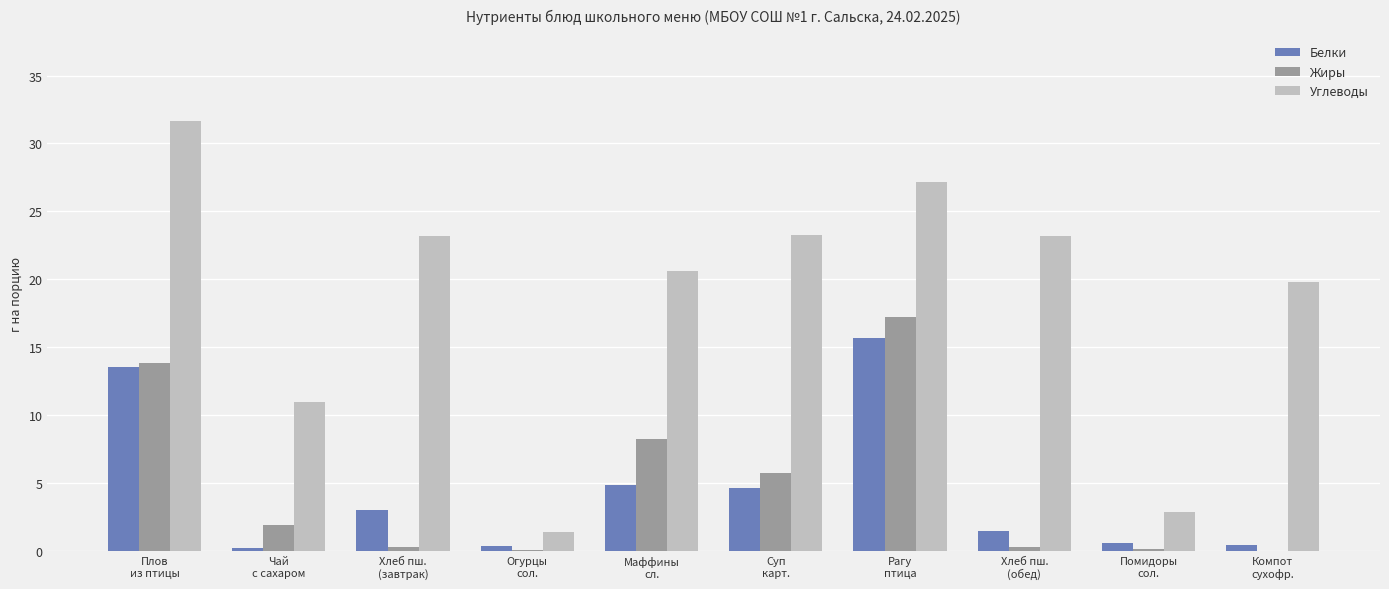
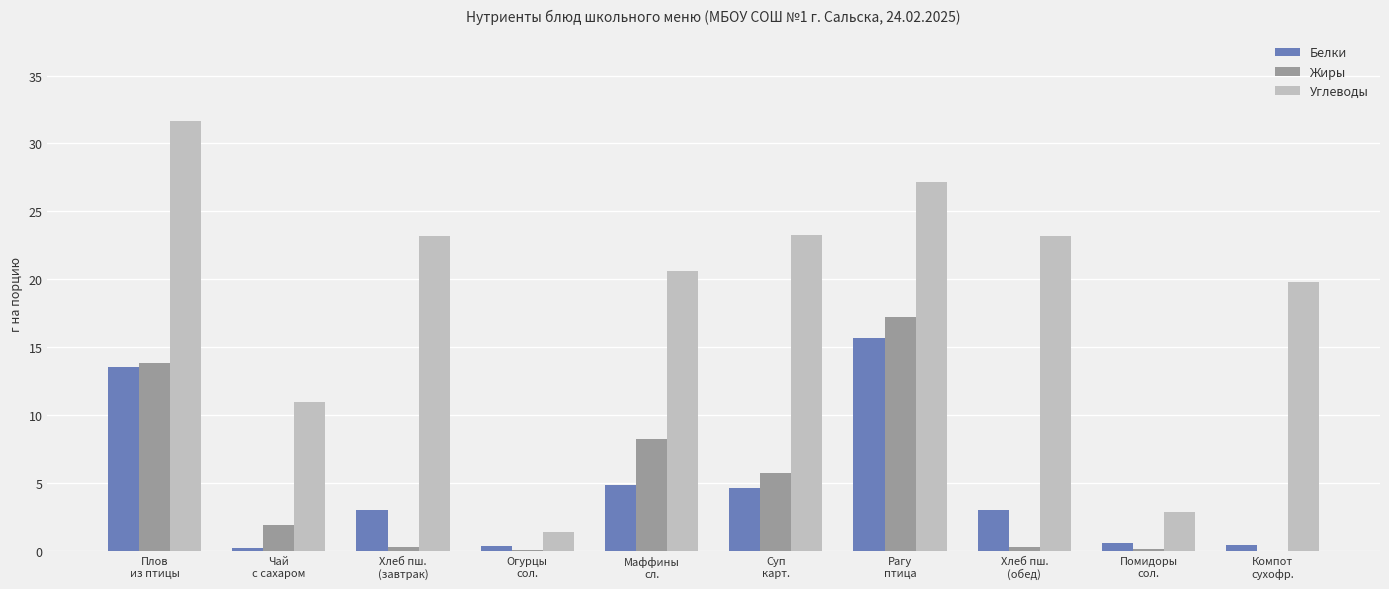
  {
    "Белки": {
      "Плов из птицы": 13.6,
      "Чай с сахаром": 0.2,
      "Хлеб пш. (завтрак)": 3.0,
      "Огурцы сол.": 0.4,
      "Маффины сл.": 4.8,
      "Суп карт.": 4.6,
      "Рагу птица": 15.7,
-     "Хлеб пш. (обед)": 1.5,
+     "Хлеб пш. (обед)": 3.0,
      "Помидоры сол.": 0.6,
      "Компот сухофр.": 0.5
    },
    "Жиры": {
      "Плов из птицы": 13.8,
      "Чай с сахаром": 1.9,
      "Хлеб пш. (завтрак)": 0.3,
      "Маффины сл.": 8.2,
      "Суп карт.": 5.8,
      "Рагу птица": 17.2,
      "Хлеб пш. (обед)": 0.3,
      "Компот сухофр.": 0.0
    },
    "Углеводы": {
      "Плов из птицы": 31.7,
      "Чай с сахаром": 11.0,
      "Хлеб пш. (завтрак)": 23.2,
      "Огурцы сол.": 1.4,
      "Маффины сл.": 20.7,
      "Суп карт.": 23.3,
      "Рагу птица": 27.1,
      "Хлеб пш. (обед)": 23.2,
      "Помидоры сол.": 2.9,
      "Компот сухофр.": 19.8
    }
  }
